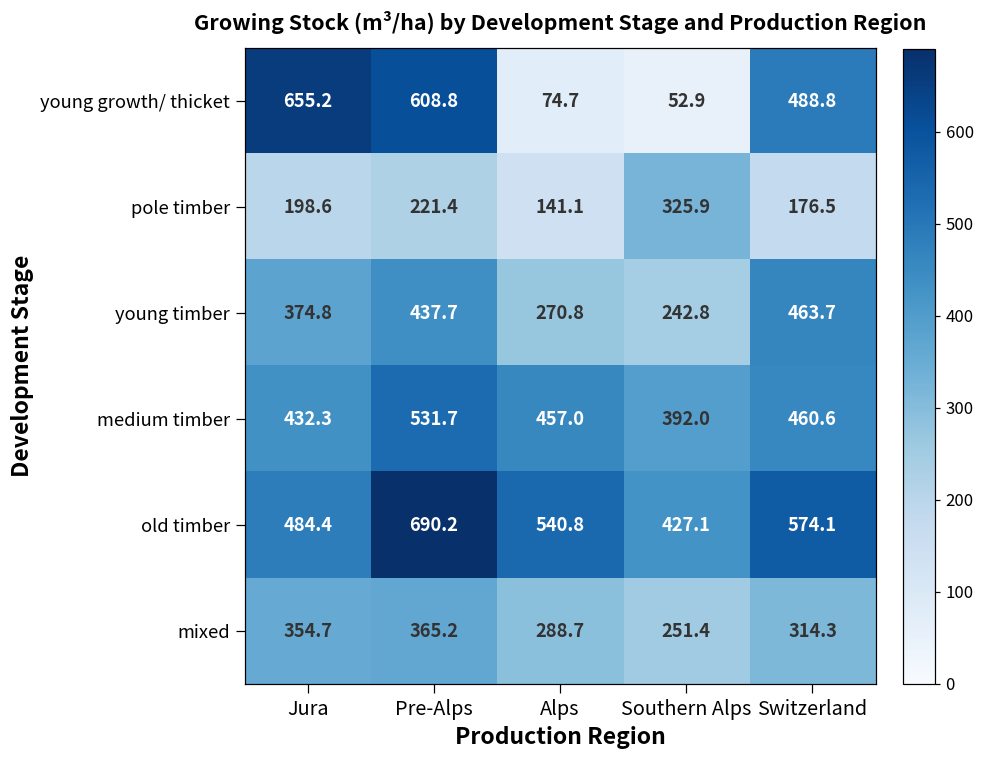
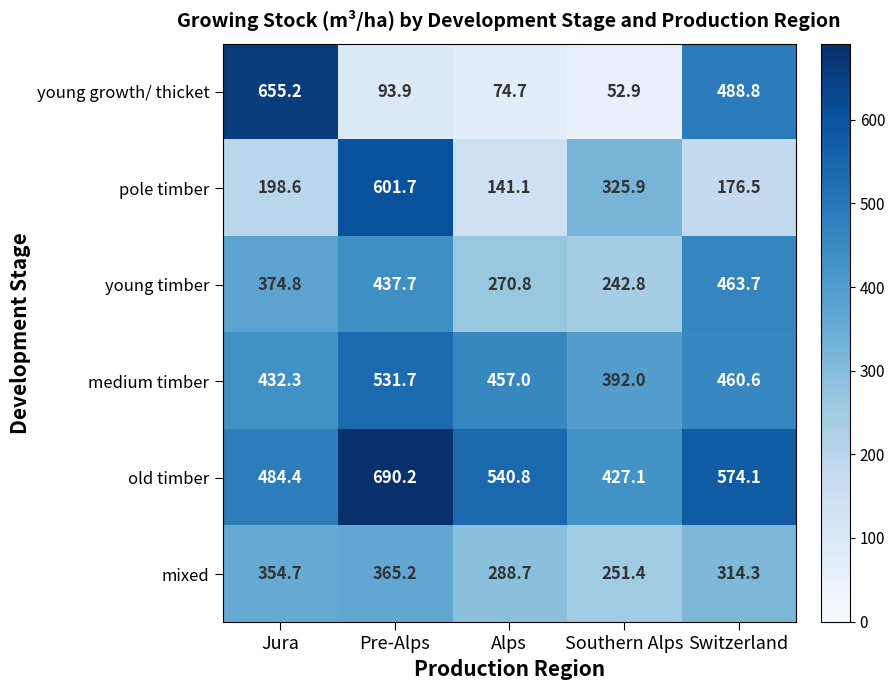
  {
    "young growth/ thicket": {
      "Jura": 655.2,
-     "Pre-Alps": 608.8,
+     "Pre-Alps": 93.9,
      "Alps": 74.7,
      "Southern Alps": 52.9,
      "Switzerland": 488.8
    },
    "pole timber": {
      "Jura": 198.6,
-     "Pre-Alps": 221.4,
+     "Pre-Alps": 601.7,
      "Alps": 141.1,
      "Southern Alps": 325.9,
      "Switzerland": 176.5
    },
    "young timber": {
      "Jura": 374.8,
      "Pre-Alps": 437.7,
      "Alps": 270.8,
      "Southern Alps": 242.8,
      "Switzerland": 463.7
    },
    "medium timber": {
      "Jura": 432.3,
      "Pre-Alps": 531.7,
      "Alps": 457.0,
      "Southern Alps": 392.0,
      "Switzerland": 460.6
    },
    "old timber": {
      "Jura": 484.4,
      "Pre-Alps": 690.2,
      "Alps": 540.8,
      "Southern Alps": 427.1,
      "Switzerland": 574.1
    },
    "mixed": {
      "Jura": 354.7,
      "Pre-Alps": 365.2,
      "Alps": 288.7,
      "Southern Alps": 251.4,
      "Switzerland": 314.3
    }
  }
